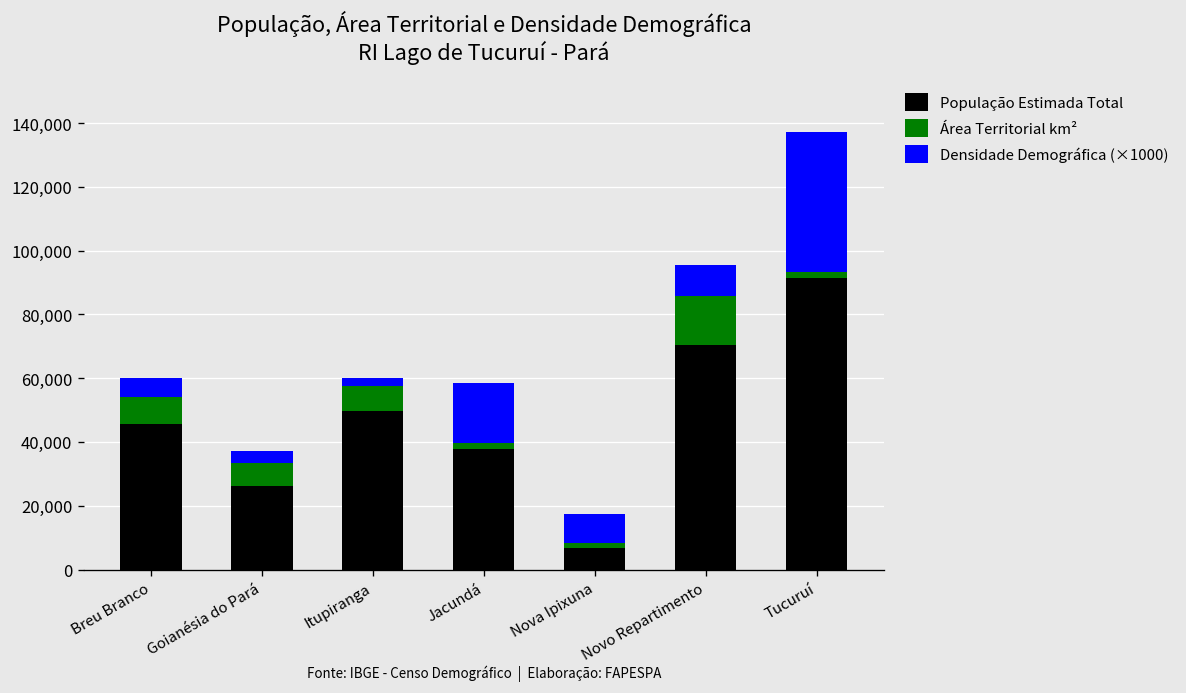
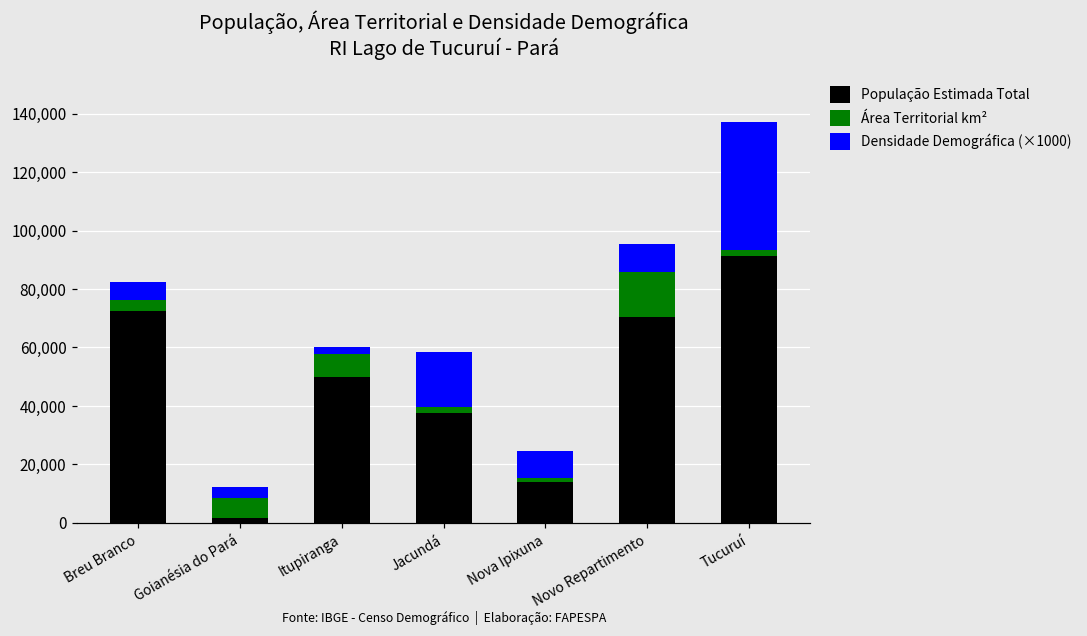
  {
    "População Estimada Total": {
-     "Breu Branco": "46,000",
-     "Goianésia do Pará": "26,000",
+     "Breu Branco": "72,000",
+     "Goianésia do Pará": "2,000",
      "Itupiranga": "50,000",
      "Jacundá": "38,000",
-     "Nova Ipixuna": "7,000",
+     "Nova Ipixuna": "14,000",
      "Novo Repartimento": "70,000",
      "Tucuruí": "91,000"
    },
    "Área Territorial km²": {
-     "Breu Branco": "8,000",
+     "Breu Branco": "4,000",
      "Goianésia do Pará": "7,000",
      "Itupiranga": "8,000",
      "Jacundá": "2,000",
      "Nova Ipixuna": "2,000",
      "Novo Repartimento": "15,000",
      "Tucuruí": "2,000"
    },
    "Densidade Demográfica (×1000)": {
      "Breu Branco": "6,000",
      "Goianésia do Pará": "4,000",
      "Itupiranga": "2,000",
      "Jacundá": "19,000",
      "Nova Ipixuna": "9,000",
      "Novo Repartimento": "10,000",
      "Tucuruí": "44,000"
    }
  }
